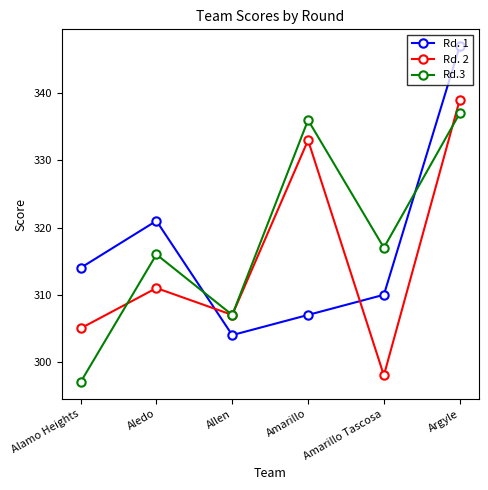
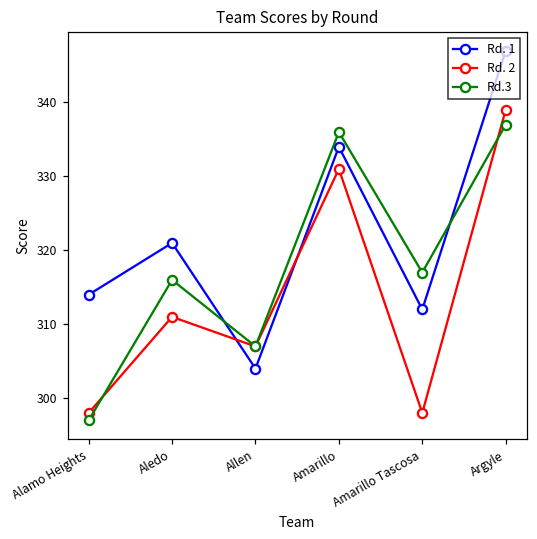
  {
    "Rd. 1": {
      "Alamo Heights": 314,
      "Aledo": 321,
      "Allen": 304,
-     "Amarillo": 307,
-     "Amarillo Tascosa": 310
+     "Amarillo": 334,
+     "Amarillo Tascosa": 312
    },
    "Rd. 2": {
-     "Alamo Heights": 305,
+     "Alamo Heights": 298,
      "Aledo": 311,
-     "Amarillo": 333,
+     "Amarillo": 331,
      "Amarillo Tascosa": 298,
      "Argyle": 339
    },
    "Rd.3": {
      "Alamo Heights": 297,
      "Aledo": 316,
      "Amarillo": 336,
      "Amarillo Tascosa": 317,
      "Argyle": 337
    }
  }
